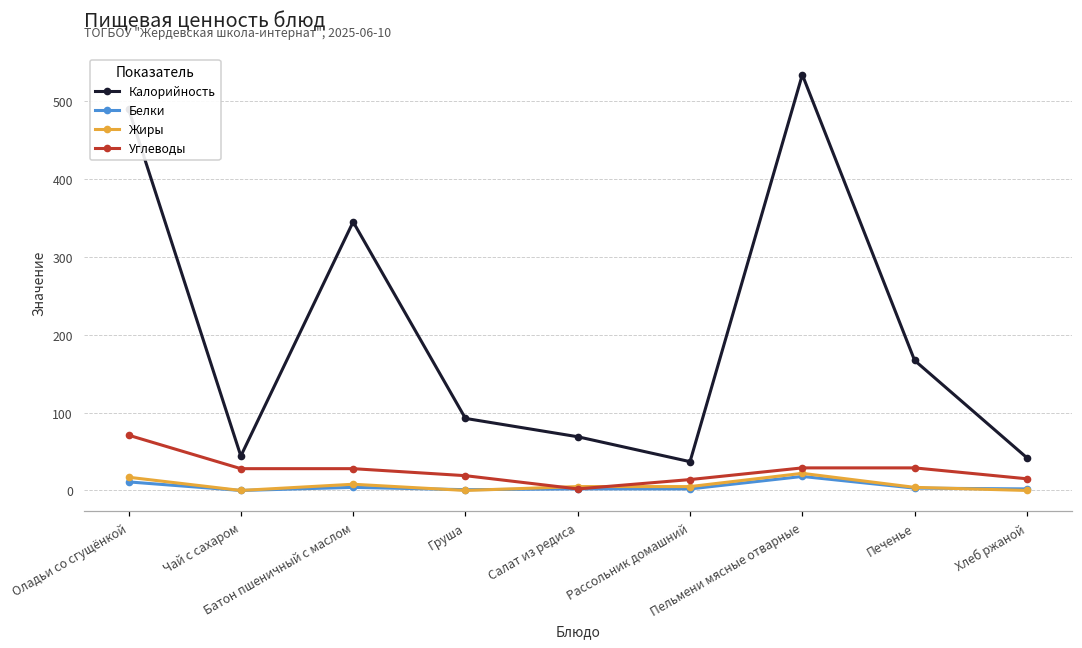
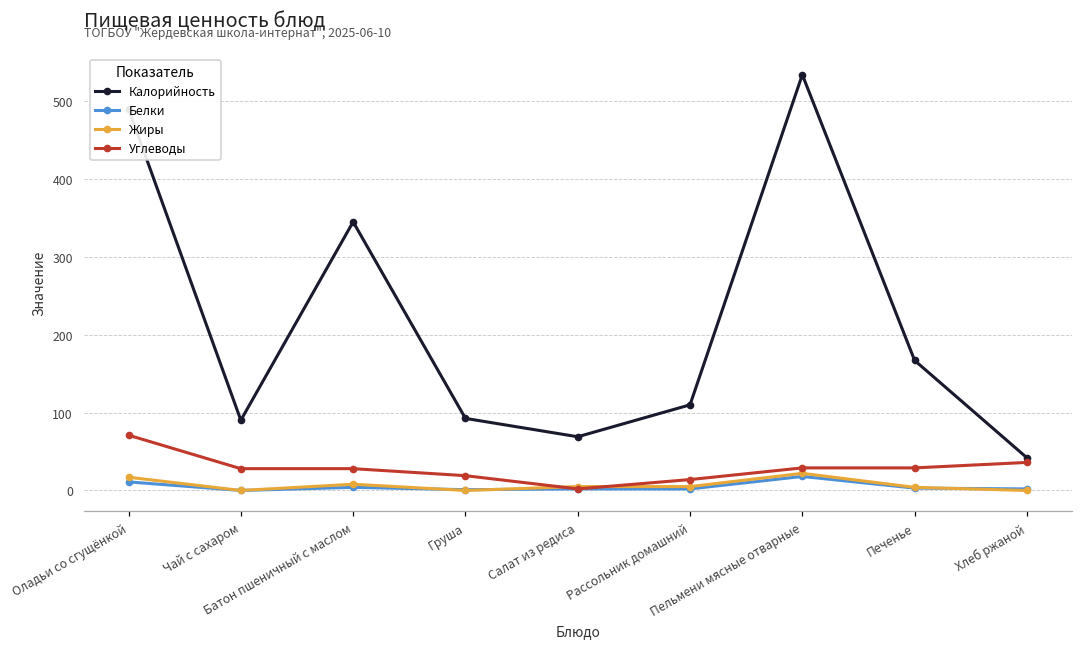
  {
    "Калорийность": {
-     "Чай с сахаром": 40,
+     "Чай с сахаром": 90,
      "Батон пшеничный с маслом": 350,
      "Груша": 90,
      "Салат из редиса": 70,
-     "Рассольник домашний": 40,
+     "Рассольник домашний": 110,
      "Пельмени мясные отварные": 530,
      "Печенье": 170,
      "Хлеб ржаной": 40
    },
    "Белки": {
      "Оладьи со сгущёнкой": 10,
      "Батон пшеничный с маслом": 0,
      "Пельмени мясные отварные": 20
    },
    "Жиры": {
      "Оладьи со сгущёнкой": 20,
      "Батон пшеничный с маслом": 10,
      "Пельмени мясные отварные": 20
    },
    "Углеводы": {
      "Оладьи со сгущёнкой": 70,
      "Чай с сахаром": 30,
      "Батон пшеничный с маслом": 30,
      "Груша": 20,
      "Рассольник домашний": 10,
      "Пельмени мясные отварные": 30,
      "Печенье": 30,
-     "Хлеб ржаной": 20
+     "Хлеб ржаной": 40
    }
  }
